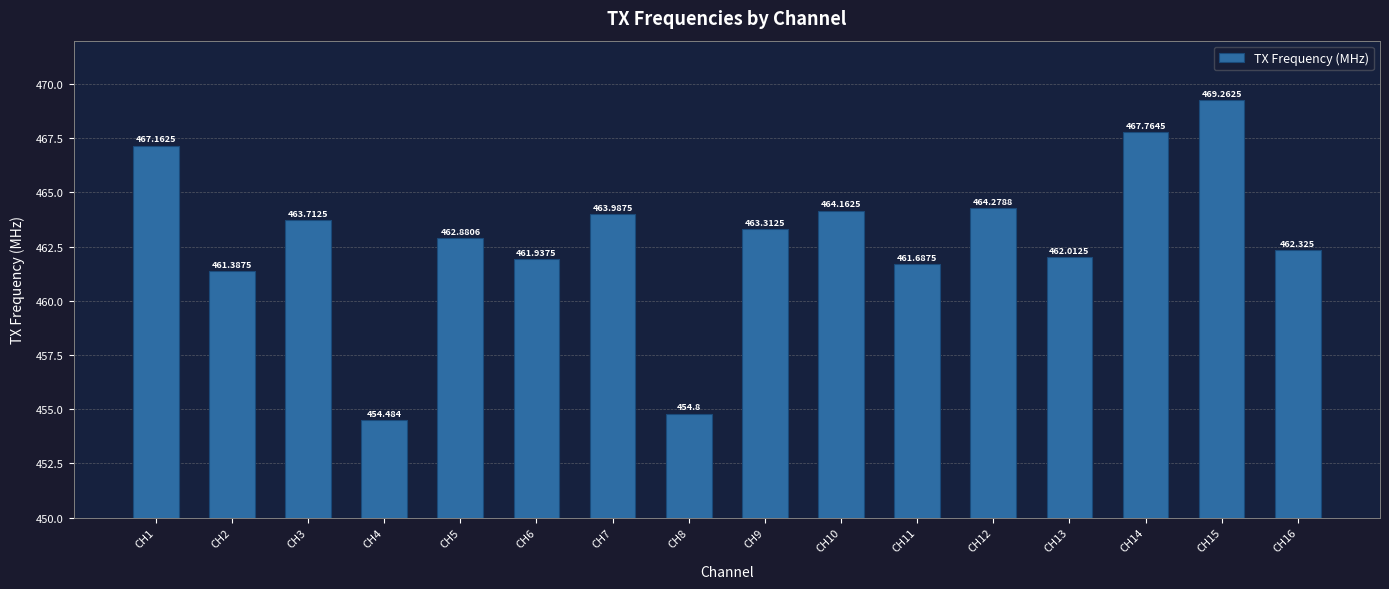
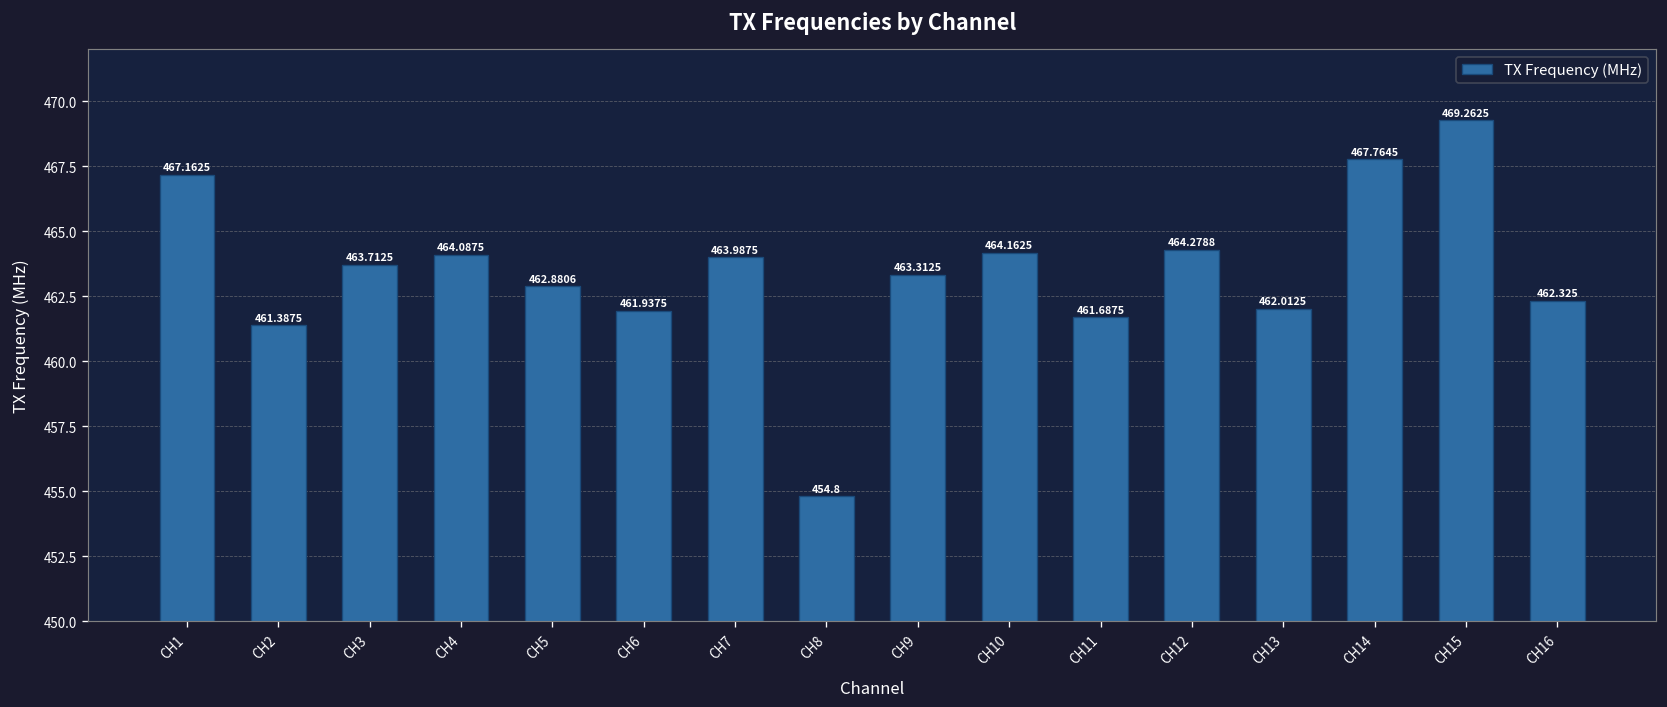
  {
    "CH1": 467.1625,
    "CH2": 461.3875,
    "CH3": 463.7125,
-   "CH4": 454.484,
+   "CH4": 464.0875,
    "CH5": 462.8806,
    "CH6": 461.9375,
    "CH7": 463.9875,
    "CH8": 454.8,
    "CH9": 463.3125,
    "CH10": 464.1625,
    "CH11": 461.6875,
    "CH12": 464.2788,
    "CH13": 462.0125,
    "CH14": 467.7645,
    "CH15": 469.2625,
    "CH16": 462.325
  }
